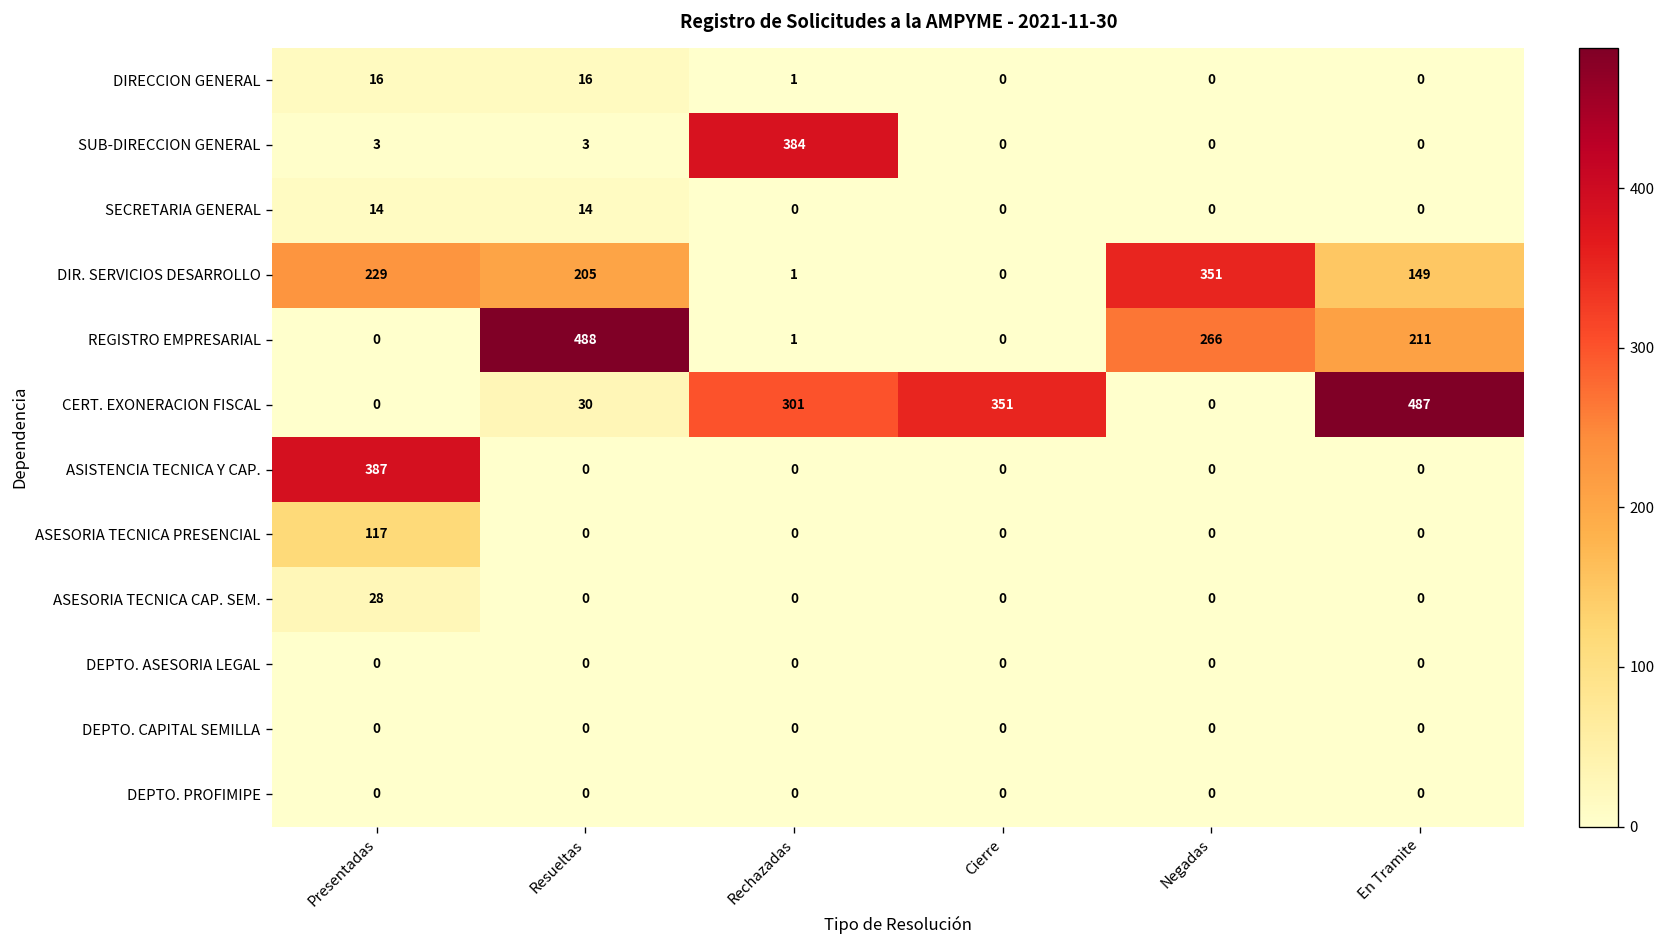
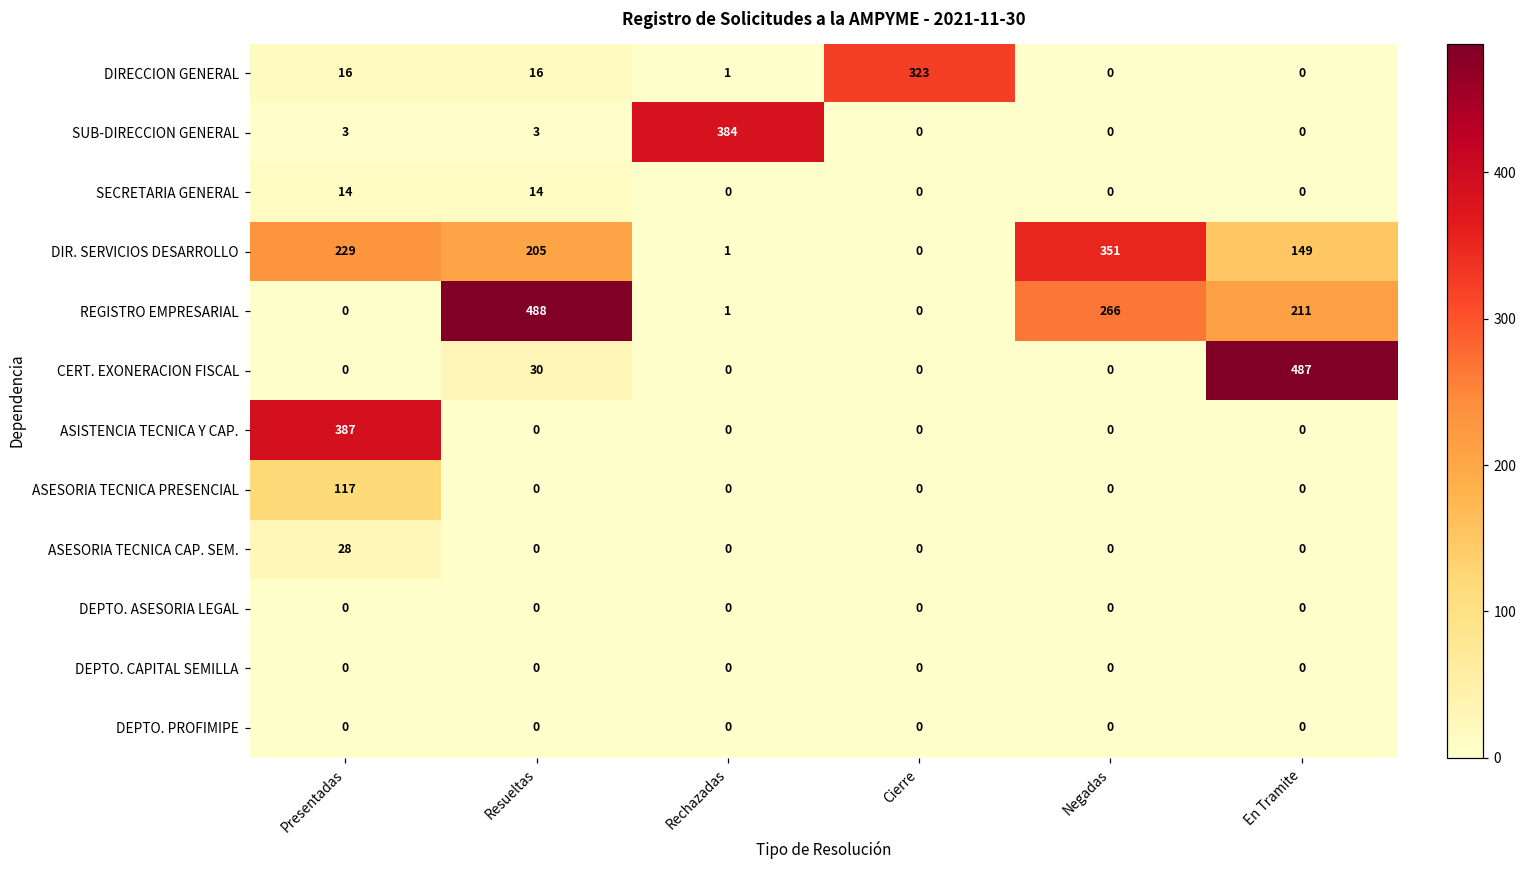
  {
    "DIRECCION GENERAL": {
      "Presentadas": 16,
      "Resueltas": 16,
      "Rechazadas": 1,
-     "Cierre": 0,
+     "Cierre": 323,
      "Negadas": 0,
      "En Tramite": 0
    },
    "SUB-DIRECCION GENERAL": {
      "Presentadas": 3,
      "Resueltas": 3,
      "Rechazadas": 384,
      "Cierre": 0,
      "Negadas": 0,
      "En Tramite": 0
    },
    "SECRETARIA GENERAL": {
      "Presentadas": 14,
      "Resueltas": 14,
      "Rechazadas": 0,
      "Cierre": 0,
      "Negadas": 0,
      "En Tramite": 0
    },
    "DIR. SERVICIOS DESARROLLO": {
      "Presentadas": 229,
      "Resueltas": 205,
      "Rechazadas": 1,
      "Cierre": 0,
      "Negadas": 351,
      "En Tramite": 149
    },
    "REGISTRO EMPRESARIAL": {
      "Presentadas": 0,
      "Resueltas": 488,
      "Rechazadas": 1,
      "Cierre": 0,
      "Negadas": 266,
      "En Tramite": 211
    },
    "CERT. EXONERACION FISCAL": {
      "Presentadas": 0,
      "Resueltas": 30,
-     "Rechazadas": 301,
-     "Cierre": 351,
+     "Rechazadas": 0,
+     "Cierre": 0,
      "Negadas": 0,
      "En Tramite": 487
    },
    "ASISTENCIA TECNICA Y CAP.": {
      "Presentadas": 387,
      "Resueltas": 0,
      "Rechazadas": 0,
      "Cierre": 0,
      "Negadas": 0,
      "En Tramite": 0
    },
    "ASESORIA TECNICA PRESENCIAL": {
      "Presentadas": 117,
      "Resueltas": 0,
      "Rechazadas": 0,
      "Cierre": 0,
      "Negadas": 0,
      "En Tramite": 0
    },
    "ASESORIA TECNICA CAP. SEM.": {
      "Presentadas": 28,
      "Resueltas": 0,
      "Rechazadas": 0,
      "Cierre": 0,
      "Negadas": 0,
      "En Tramite": 0
    },
    "DEPTO. ASESORIA LEGAL": {
      "Presentadas": 0,
      "Resueltas": 0,
      "Rechazadas": 0,
      "Cierre": 0,
      "Negadas": 0,
      "En Tramite": 0
    },
    "DEPTO. CAPITAL SEMILLA": {
      "Presentadas": 0,
      "Resueltas": 0,
      "Rechazadas": 0,
      "Cierre": 0,
      "Negadas": 0,
      "En Tramite": 0
    },
    "DEPTO. PROFIMIPE": {
      "Presentadas": 0,
      "Resueltas": 0,
      "Rechazadas": 0,
      "Cierre": 0,
      "Negadas": 0,
      "En Tramite": 0
    }
  }
